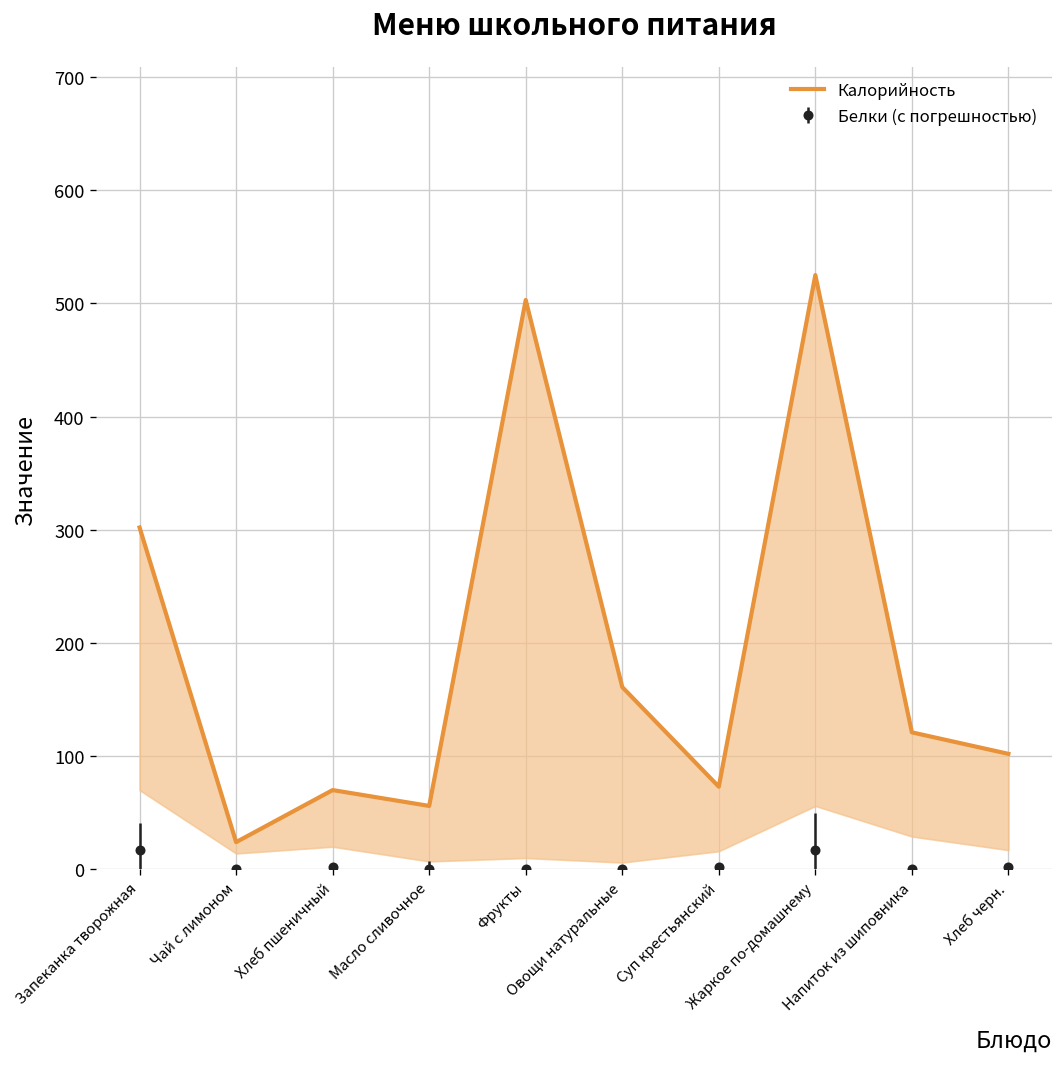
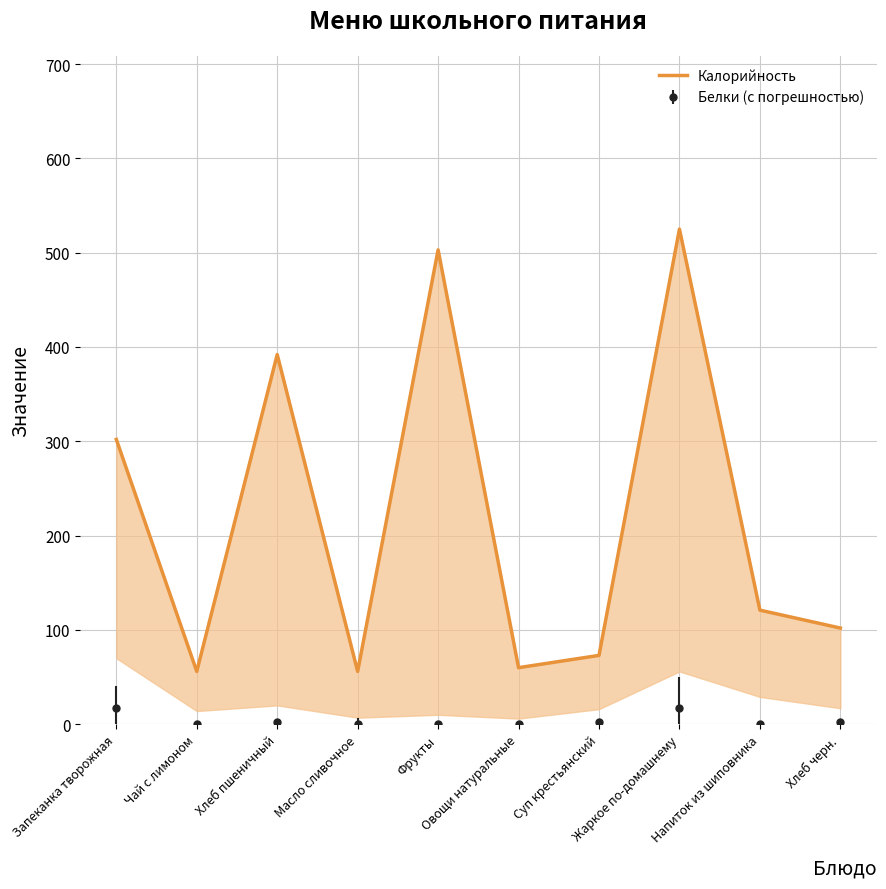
  {
    "Калорийность": {
      "Запеканка творожная": 300,
-     "Чай с лимоном": 20,
-     "Хлеб пшеничный": 70,
+     "Чай с лимоном": 60,
+     "Хлеб пшеничный": 390,
      "Масло сливочное": 60,
      "Фрукты": 500,
-     "Овощи натуральные": 160,
+     "Овощи натуральные": 60,
      "Суп крестьянский": 70,
      "Жаркое по-домашнему": 530,
      "Напиток из шиповника": 120,
      "Хлеб черн.": 100
    }
  }
